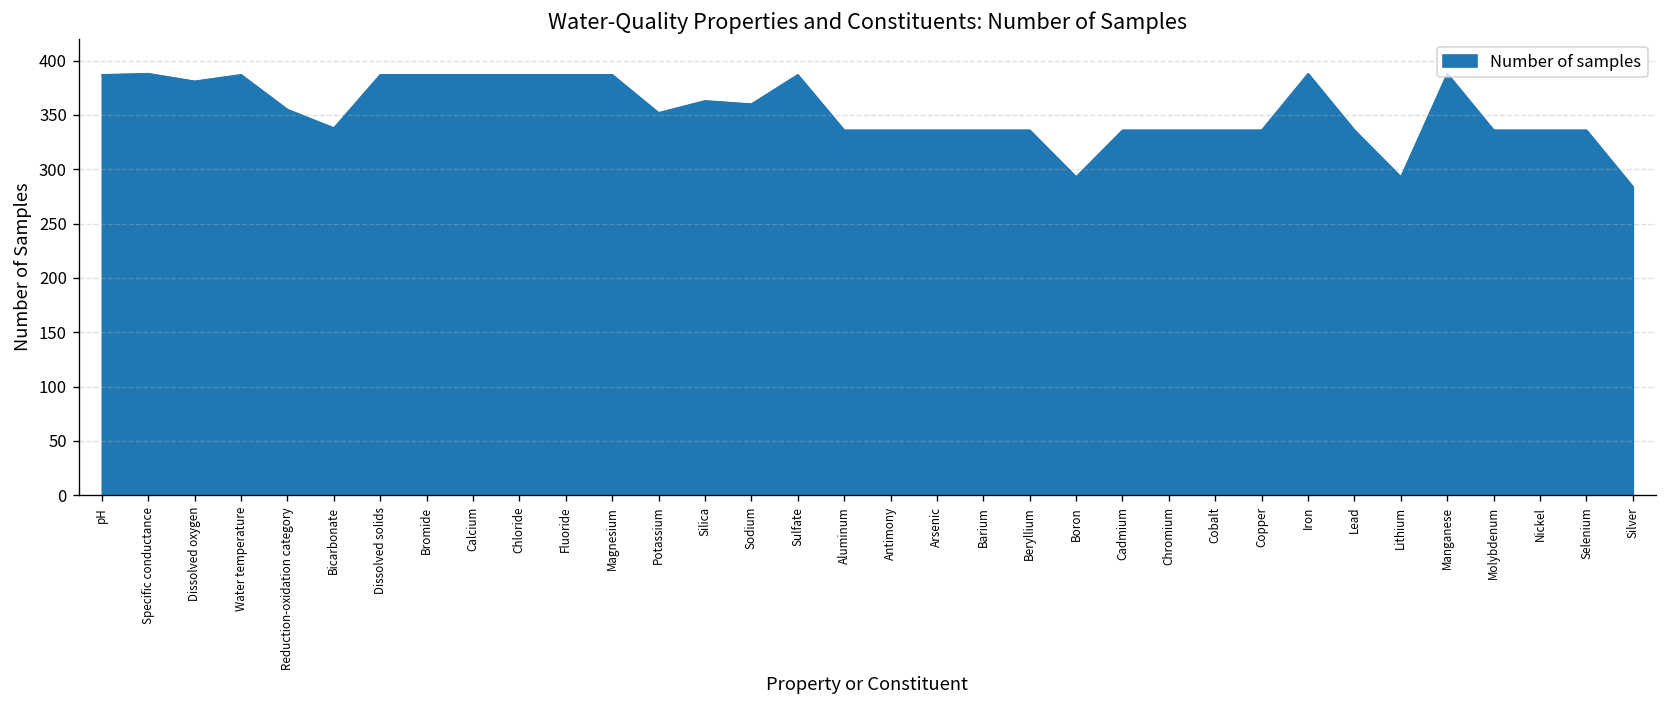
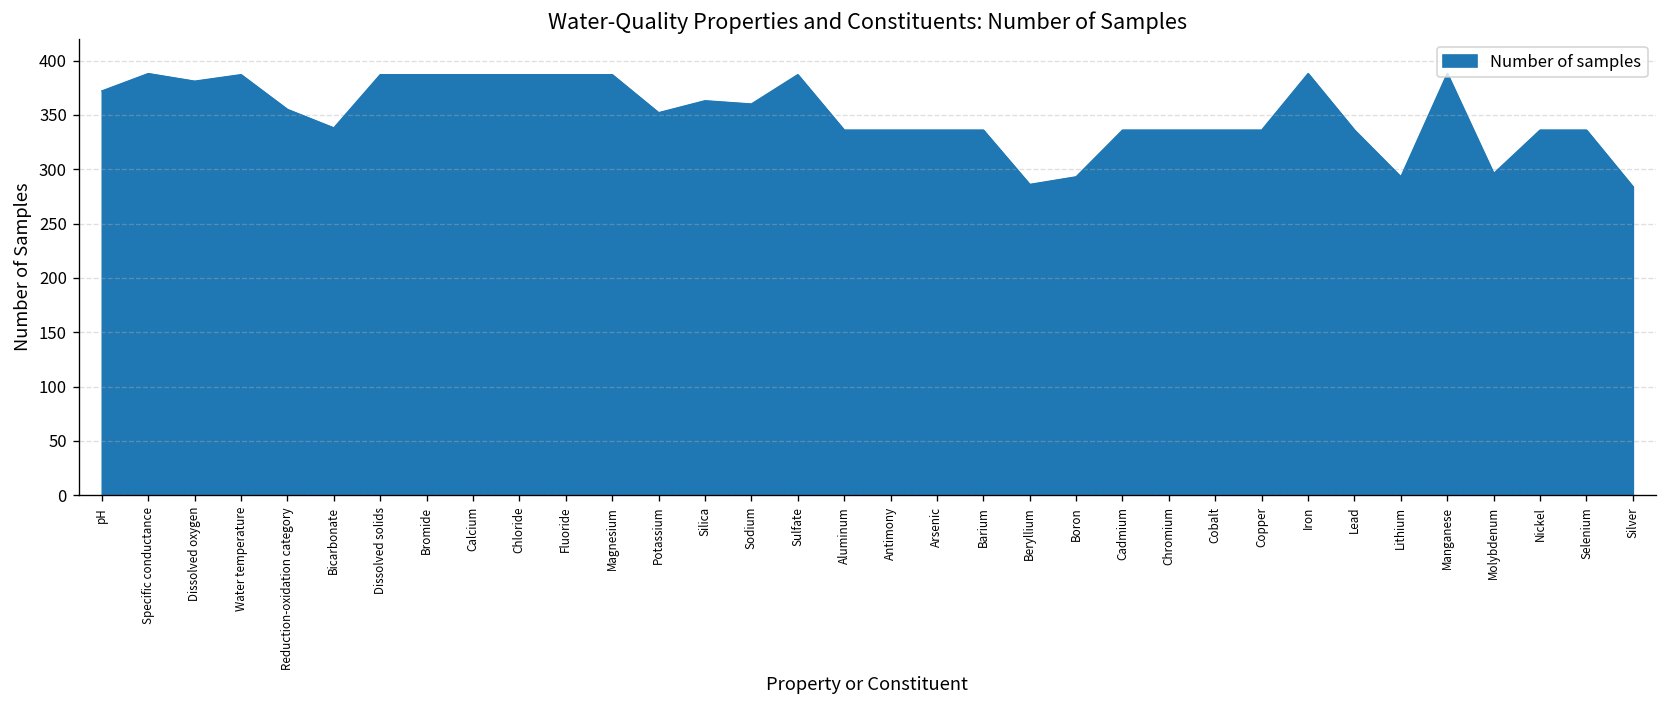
  {
-   "pH": 390,
+   "pH": 370,
    "Specific conductance": 390,
    "Dissolved oxygen": 380,
    "Water temperature": 390,
    "Reduction-oxidation category": 360,
    "Bicarbonate": 340,
    "Dissolved solids": 390,
    "Bromide": 390,
    "Calcium": 390,
    "Chloride": 390,
    "Fluoride": 390,
    "Magnesium": 390,
    "Potassium": 350,
    "Silica": 360,
    "Sodium": 360,
    "Sulfate": 390,
    "Aluminum": 340,
    "Antimony": 340,
    "Arsenic": 340,
    "Barium": 340,
-   "Beryllium": 340,
+   "Beryllium": 290,
    "Boron": 290,
    "Cadmium": 340,
    "Chromium": 340,
    "Cobalt": 340,
    "Copper": 340,
    "Iron": 390,
    "Lead": 340,
    "Lithium": 290,
-   "Molybdenum": 340,
+   "Molybdenum": 300,
    "Nickel": 340,
    "Selenium": 340,
    "Silver": 280
  }
